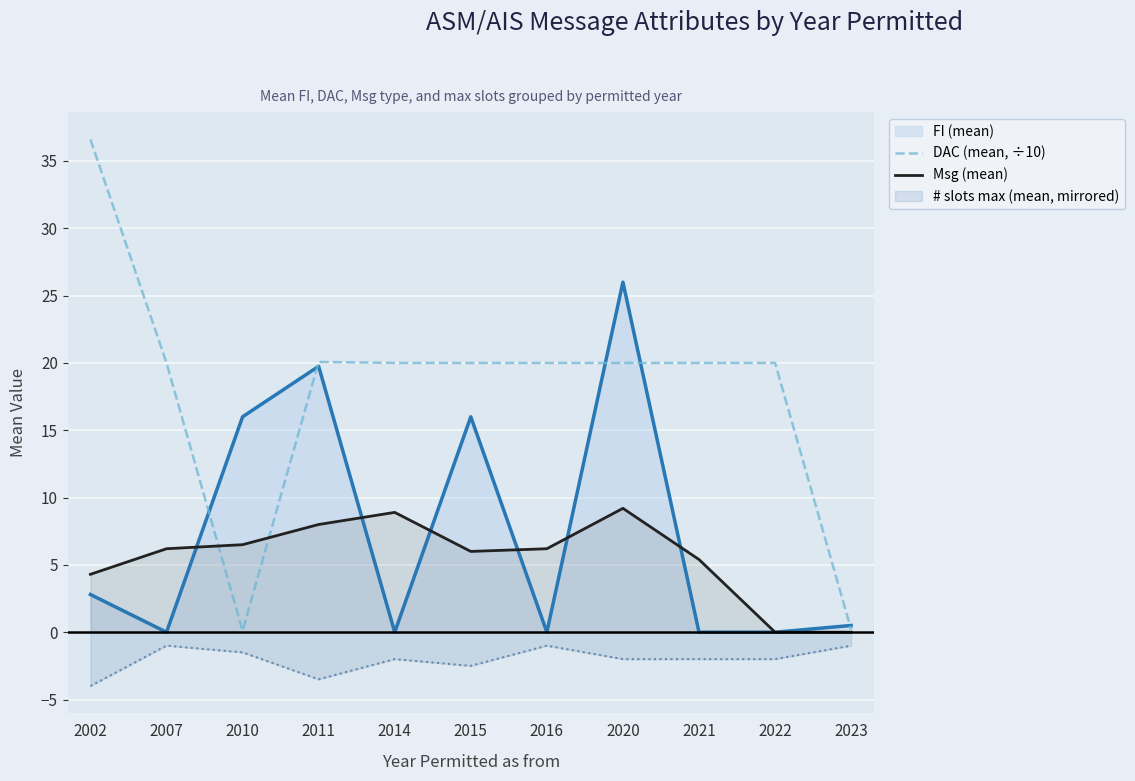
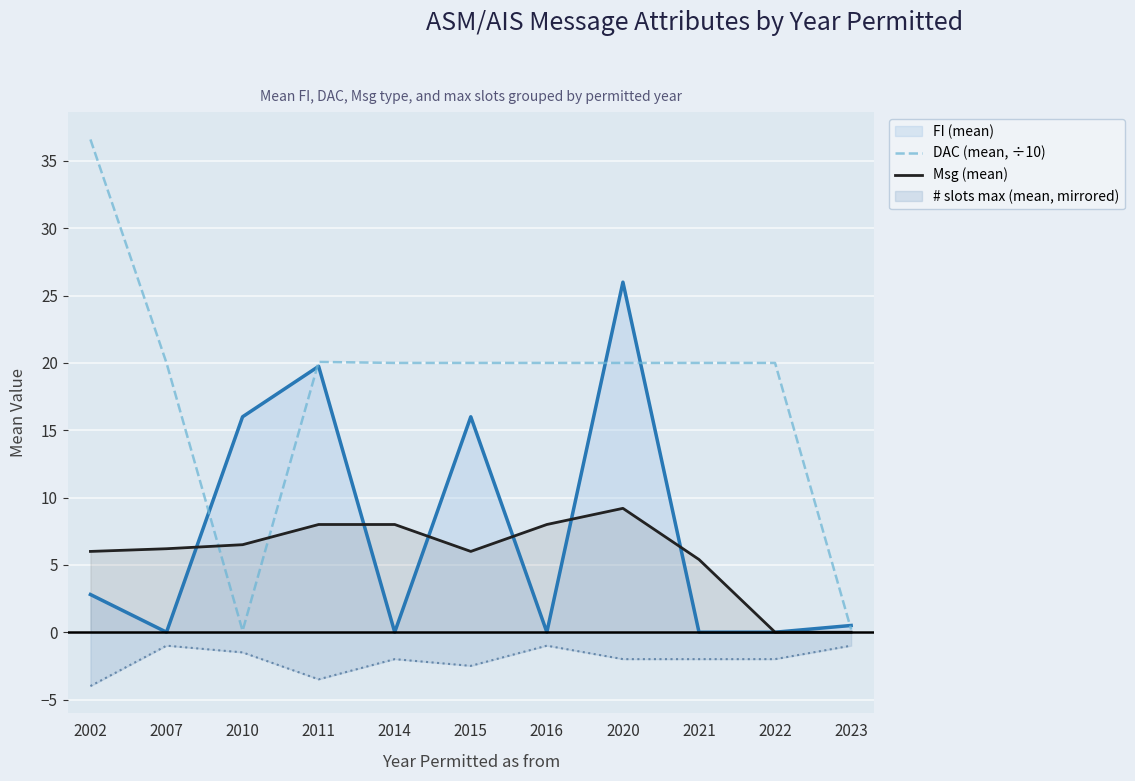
  {
    "Msg (mean)": {
-     "2002": 4.3,
+     "2002": 6.0,
      "2007": 6.2,
      "2010": 6.5,
      "2011": 8.0,
-     "2014": 8.9,
+     "2014": 8.0,
      "2015": 6.0,
-     "2016": 6.2,
+     "2016": 8.0,
      "2020": 9.2,
      "2021": 5.4
    }
  }
